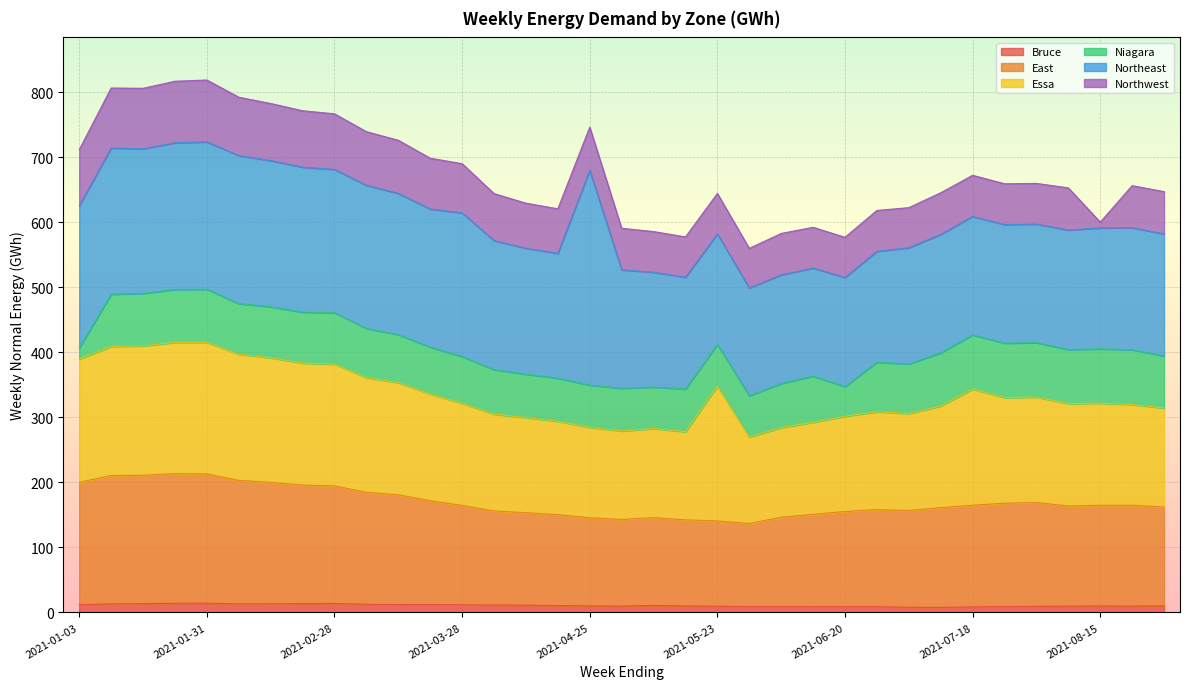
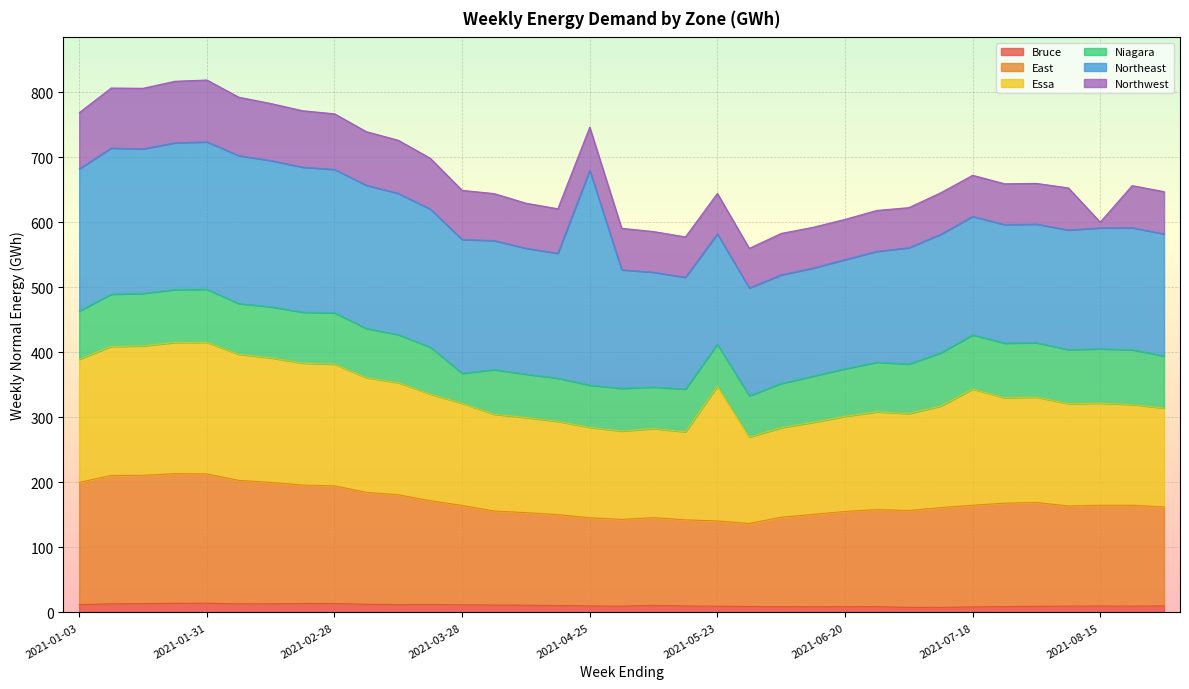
  {
    "Essa": {
      "2021-01-03": 190,
      "2021-01-31": 200,
      "2021-02-28": 190,
      "2021-03-28": 160,
      "2021-04-25": 140,
      "2021-05-23": 210,
      "2021-06-20": 150,
      "2021-07-18": 180,
      "2021-08-15": 160
    },
    "Niagara": {
-     "2021-01-03": 20,
+     "2021-01-03": 70,
      "2021-01-31": 80,
      "2021-02-28": 80,
-     "2021-03-28": 70,
+     "2021-03-28": 50,
      "2021-04-25": 60,
      "2021-05-23": 60,
-     "2021-06-20": 50,
+     "2021-06-20": 70,
      "2021-07-18": 80,
      "2021-08-15": 80
    },
    "Northeast": {
      "2021-01-03": 220,
      "2021-01-31": 230,
      "2021-02-28": 220,
-     "2021-03-28": 220,
+     "2021-03-28": 210,
      "2021-04-25": 330,
      "2021-05-23": 170,
      "2021-06-20": 170,
      "2021-07-18": 180,
      "2021-08-15": 190
    },
    "Northwest": {
      "2021-01-03": 90,
      "2021-01-31": 100,
      "2021-02-28": 90,
      "2021-03-28": 80,
      "2021-04-25": 70,
      "2021-05-23": 60,
      "2021-06-20": 60,
      "2021-07-18": 60,
      "2021-08-15": 10
    }
  }
